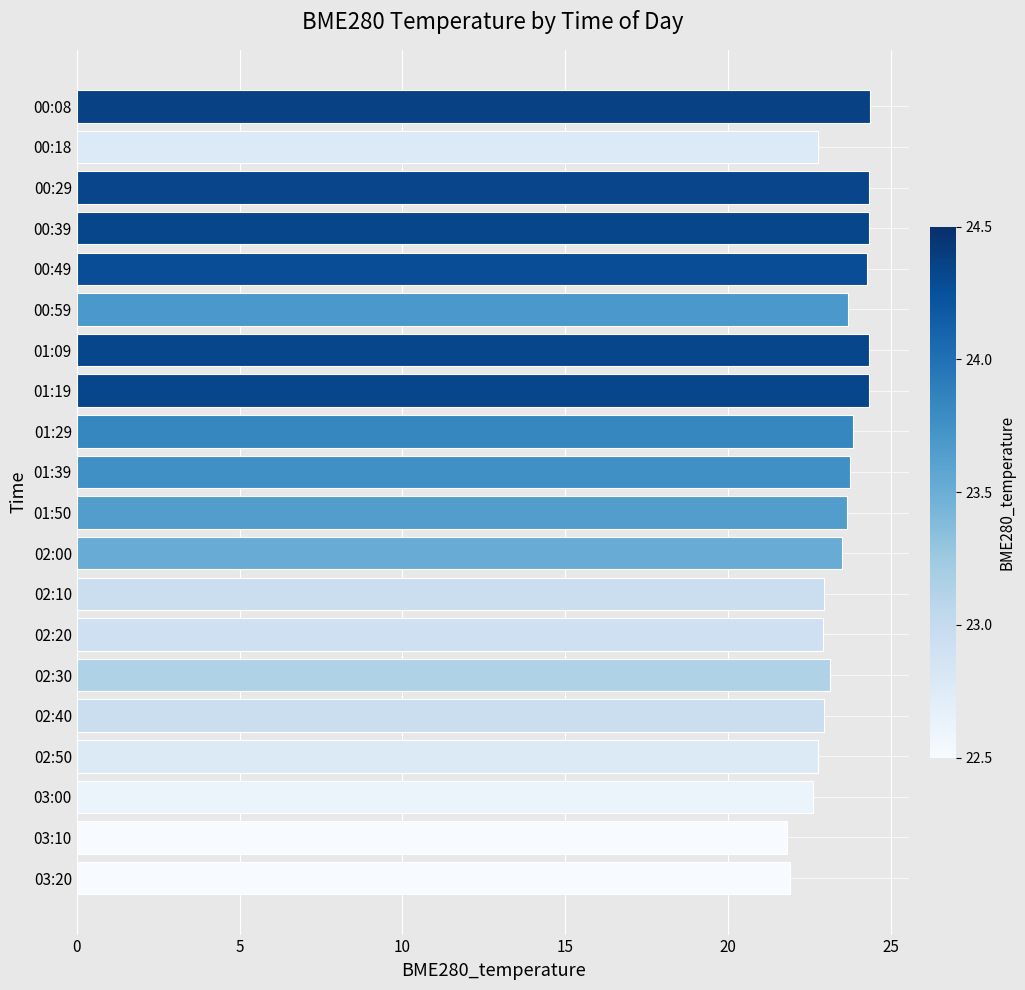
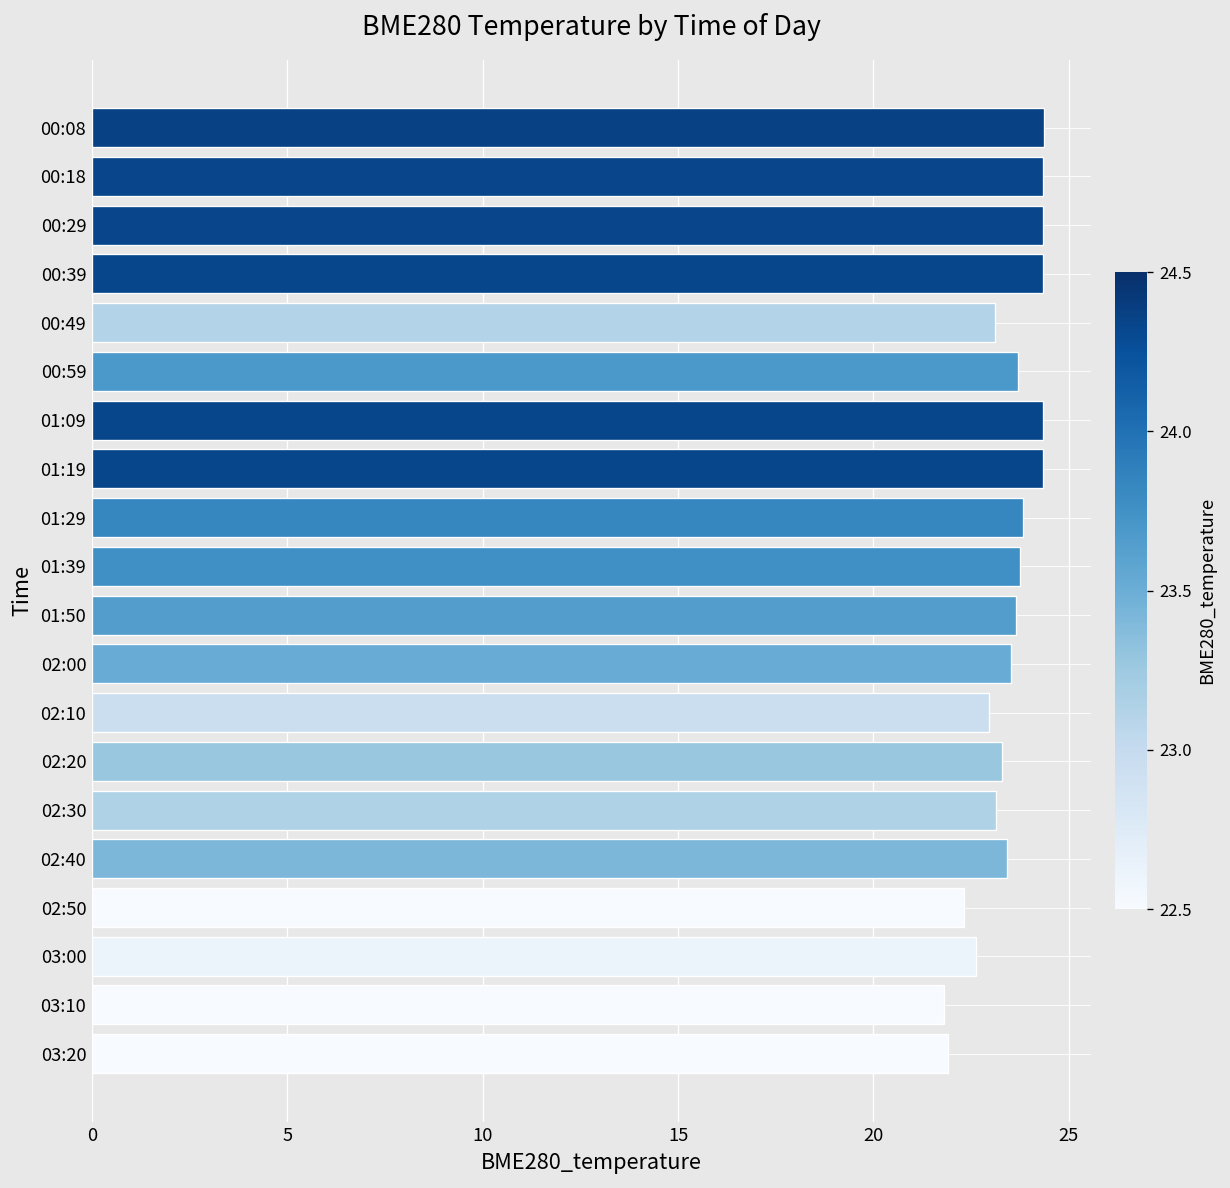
  {
    "00:08": 24.4,
-   "00:18": 22.8,
+   "00:18": 24.3,
    "00:29": 24.3,
    "00:39": 24.3,
-   "00:49": 24.3,
+   "00:49": 23.1,
    "00:59": 23.7,
    "01:09": 24.3,
    "01:19": 24.3,
    "01:29": 23.8,
    "01:39": 23.8,
    "01:50": 23.7,
    "02:00": 23.5,
    "02:10": 23.0,
-   "02:20": 22.9,
+   "02:20": 23.3,
    "02:30": 23.1,
-   "02:40": 23.0,
-   "02:50": 22.8,
+   "02:40": 23.4,
+   "02:50": 22.3,
    "03:00": 22.6,
    "03:10": 21.8,
    "03:20": 21.9
  }
